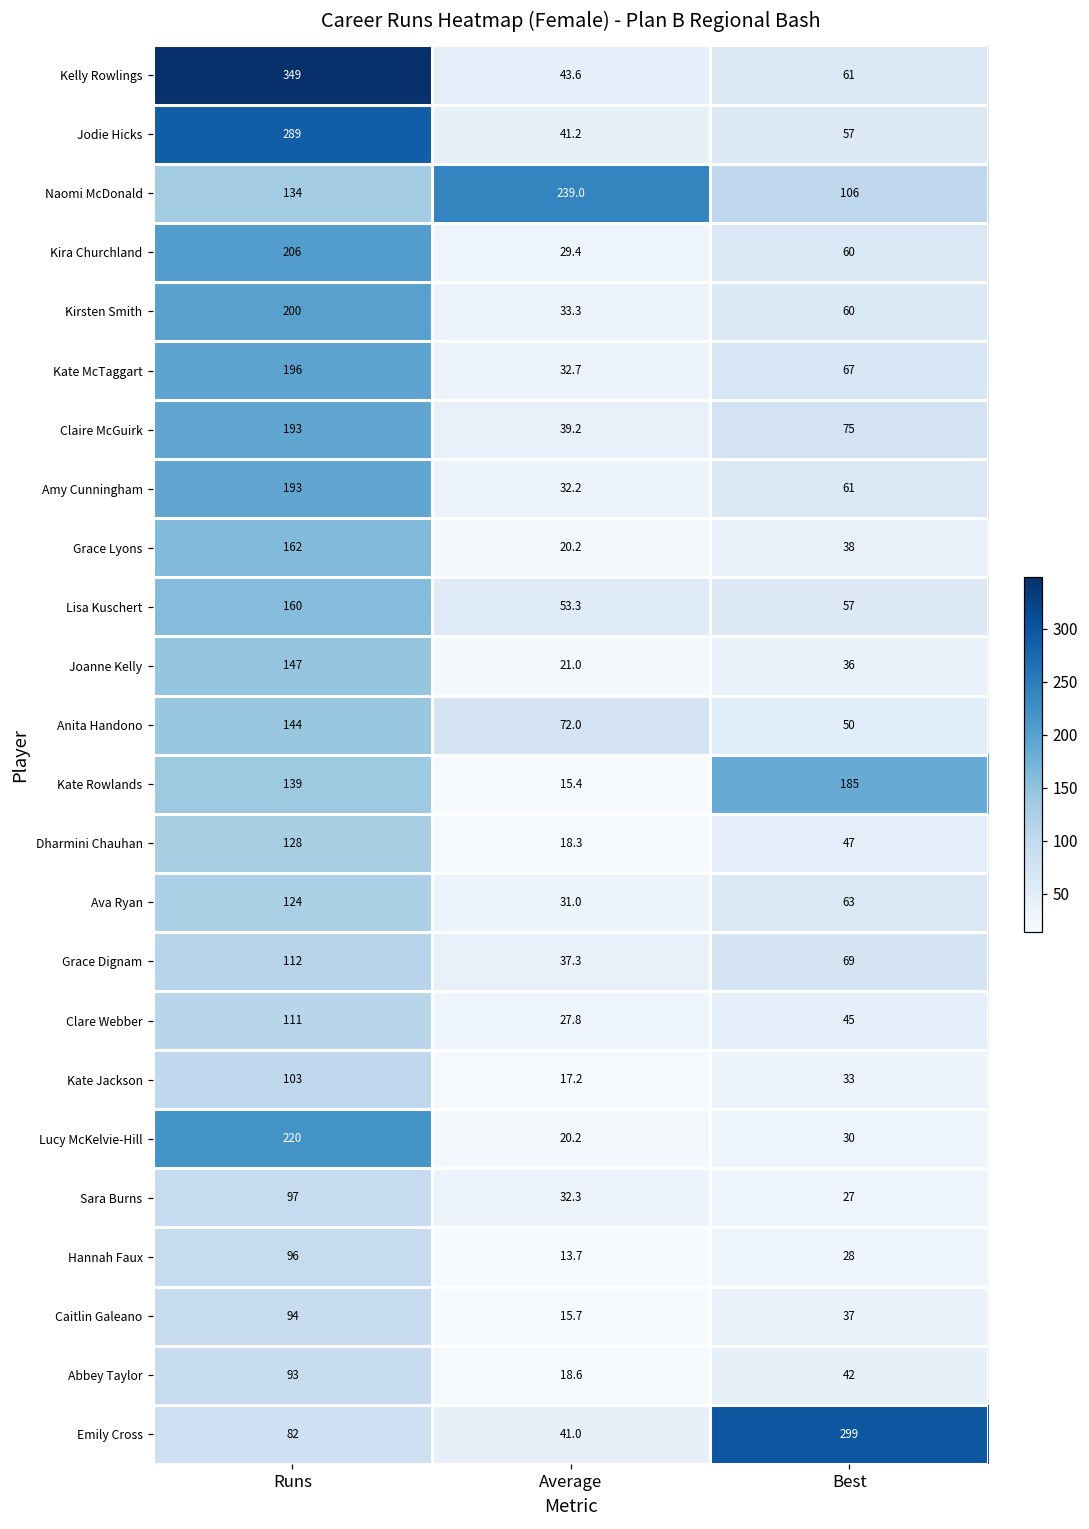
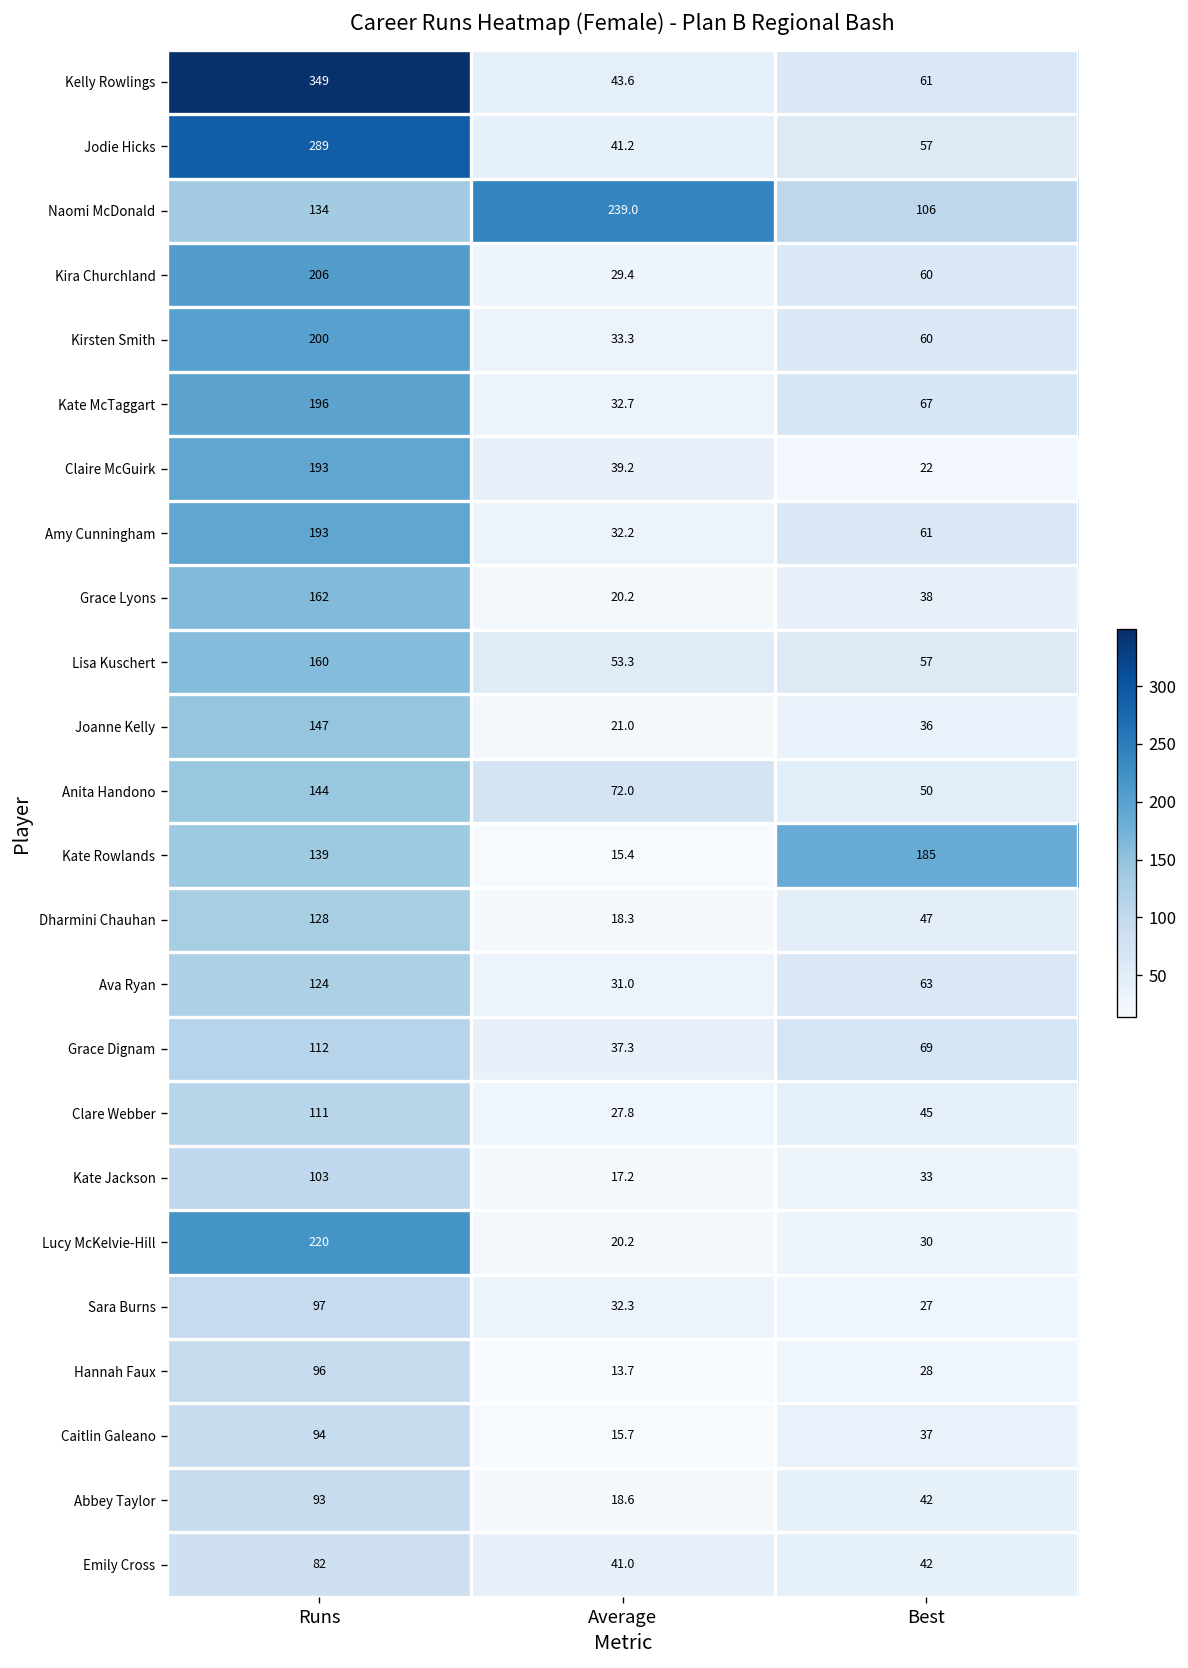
  {
    "Kelly Rowlings": {
      "Runs": 349,
      "Average": 43.6,
      "Best": 61
    },
    "Jodie Hicks": {
      "Runs": 289,
      "Average": 41.2,
      "Best": 57
    },
    "Naomi McDonald": {
      "Runs": 134,
      "Average": 239.0,
      "Best": 106
    },
    "Kira Churchland": {
      "Runs": 206,
      "Average": 29.4,
      "Best": 60
    },
    "Kirsten Smith": {
      "Runs": 200,
      "Average": 33.3,
      "Best": 60
    },
    "Kate McTaggart": {
      "Runs": 196,
      "Average": 32.7,
      "Best": 67
    },
    "Claire McGuirk": {
      "Runs": 193,
      "Average": 39.2,
-     "Best": 75
+     "Best": 22
    },
    "Amy Cunningham": {
      "Runs": 193,
      "Average": 32.2,
      "Best": 61
    },
    "Grace Lyons": {
      "Runs": 162,
      "Average": 20.2,
      "Best": 38
    },
    "Lisa Kuschert": {
      "Runs": 160,
      "Average": 53.3,
      "Best": 57
    },
    "Joanne Kelly": {
      "Runs": 147,
      "Average": 21.0,
      "Best": 36
    },
    "Anita Handono": {
      "Runs": 144,
      "Average": 72.0,
      "Best": 50
    },
    "Kate Rowlands": {
      "Runs": 139,
      "Average": 15.4,
      "Best": 185
    },
    "Dharmini Chauhan": {
      "Runs": 128,
      "Average": 18.3,
      "Best": 47
    },
    "Ava Ryan": {
      "Runs": 124,
      "Average": 31.0,
      "Best": 63
    },
    "Grace Dignam": {
      "Runs": 112,
      "Average": 37.3,
      "Best": 69
    },
    "Clare Webber": {
      "Runs": 111,
      "Average": 27.8,
      "Best": 45
    },
    "Kate Jackson": {
      "Runs": 103,
      "Average": 17.2,
      "Best": 33
    },
    "Lucy McKelvie-Hill": {
      "Runs": 220,
      "Average": 20.2,
      "Best": 30
    },
    "Sara Burns": {
      "Runs": 97,
      "Average": 32.3,
      "Best": 27
    },
    "Hannah Faux": {
      "Runs": 96,
      "Average": 13.7,
      "Best": 28
    },
    "Caitlin Galeano": {
      "Runs": 94,
      "Average": 15.7,
      "Best": 37
    },
    "Abbey Taylor": {
      "Runs": 93,
      "Average": 18.6,
      "Best": 42
    },
    "Emily Cross": {
      "Runs": 82,
      "Average": 41.0,
-     "Best": 299
+     "Best": 42
    }
  }
